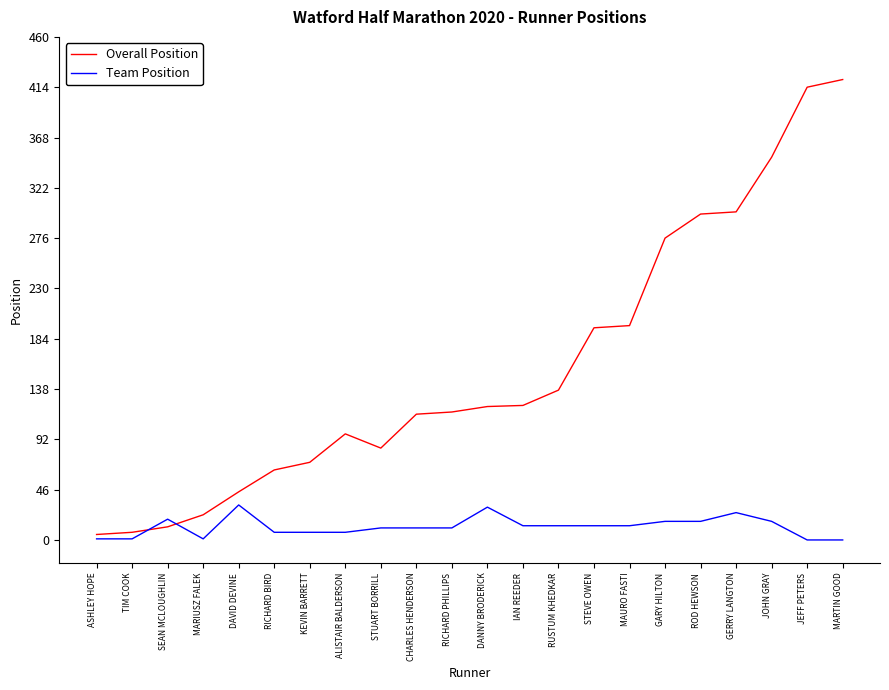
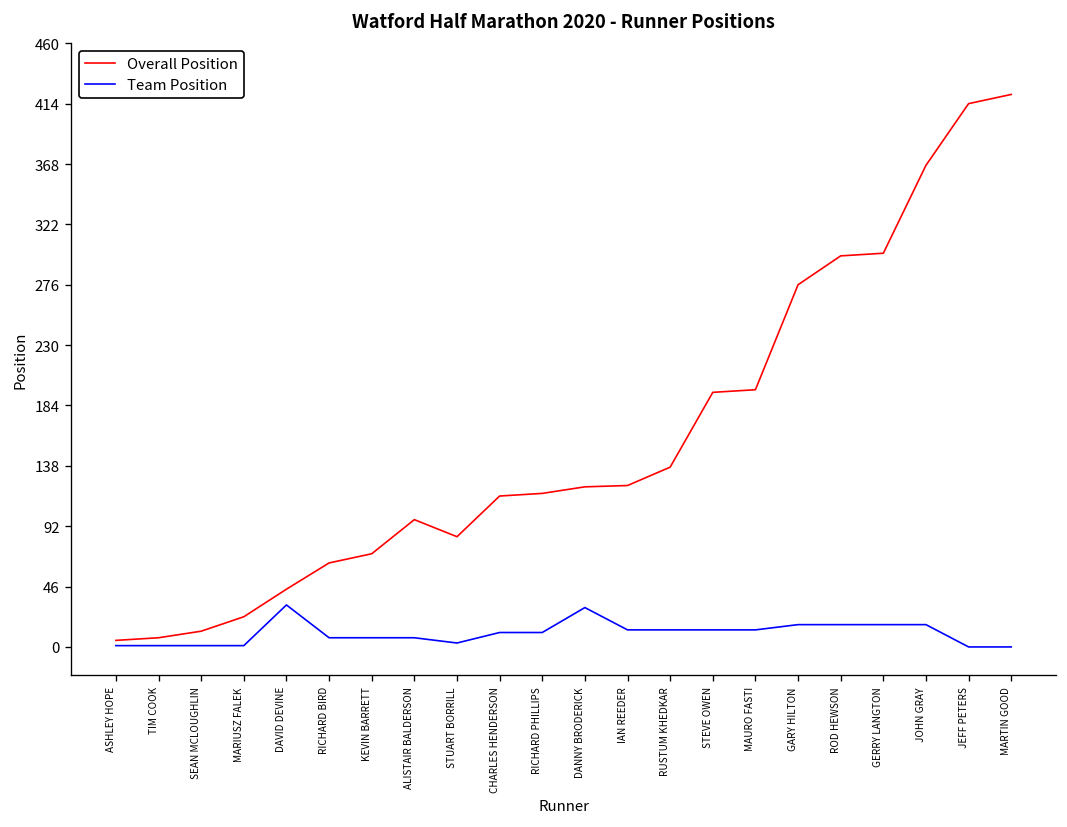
  {
    "Overall Position": {
      "ASHLEY HOPE": 5,
      "TIM COOK": 7,
      "SEAN MCLOUGHLIN": 12,
      "MARIUSZ FALEK": 23,
      "DAVID DEVINE": 44,
      "RICHARD BIRD": 64,
      "KEVIN BARRETT": 71,
      "ALISTAIR BALDERSON": 97,
      "STUART BORRILL": 84,
      "CHARLES HENDERSON": 115,
      "RICHARD PHILLIPS": 117,
      "DANNY BRODERICK": 122,
      "IAN REEDER": 123,
      "RUSTUM KHEDKAR": 137,
      "STEVE OWEN": 194,
      "MAURO FASTI": 196,
      "GARY HILTON": 276,
      "ROD HEWSON": 298,
      "GERRY LANGTON": 300,
-     "JOHN GRAY": 350,
+     "JOHN GRAY": 367,
      "JEFF PETERS": 414,
      "MARTIN GOOD": 421
    },
    "Team Position": {
      "ASHLEY HOPE": 1,
      "TIM COOK": 1,
-     "SEAN MCLOUGHLIN": 19,
+     "SEAN MCLOUGHLIN": 1,
      "MARIUSZ FALEK": 1,
      "DAVID DEVINE": 32,
      "RICHARD BIRD": 7,
      "KEVIN BARRETT": 7,
      "ALISTAIR BALDERSON": 7,
-     "STUART BORRILL": 11,
+     "STUART BORRILL": 3,
      "CHARLES HENDERSON": 11,
      "RICHARD PHILLIPS": 11,
      "DANNY BRODERICK": 30,
      "IAN REEDER": 13,
      "RUSTUM KHEDKAR": 13,
      "STEVE OWEN": 13,
      "MAURO FASTI": 13,
      "GARY HILTON": 17,
      "ROD HEWSON": 17,
-     "GERRY LANGTON": 25,
+     "GERRY LANGTON": 17,
      "JOHN GRAY": 17,
      "JEFF PETERS": 0,
      "MARTIN GOOD": 0
    }
  }
